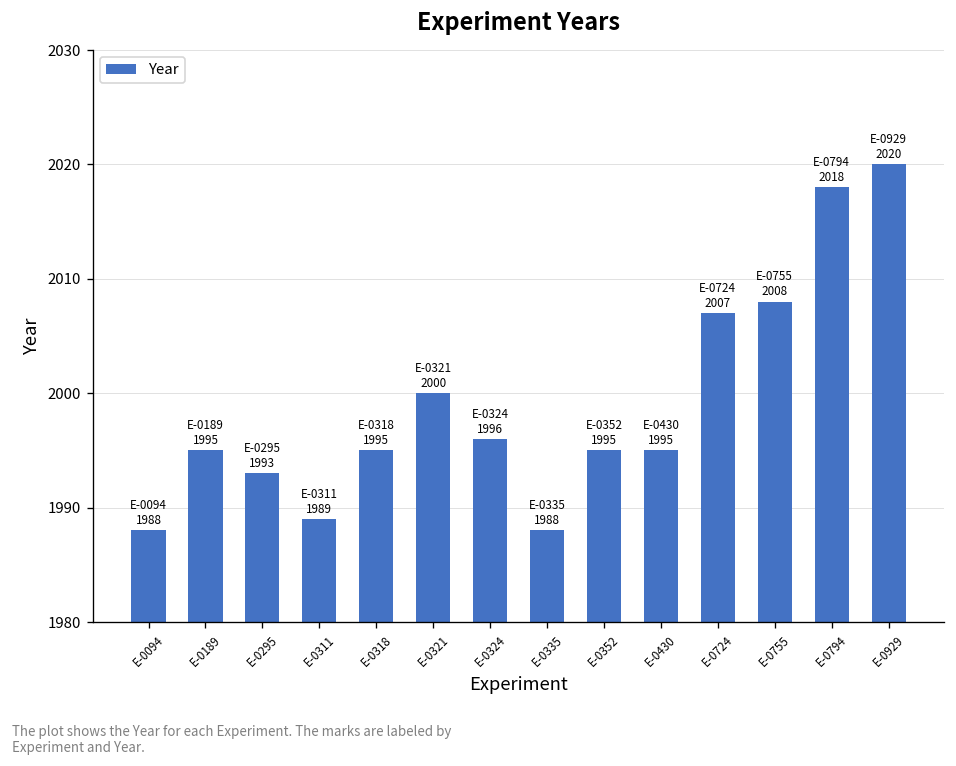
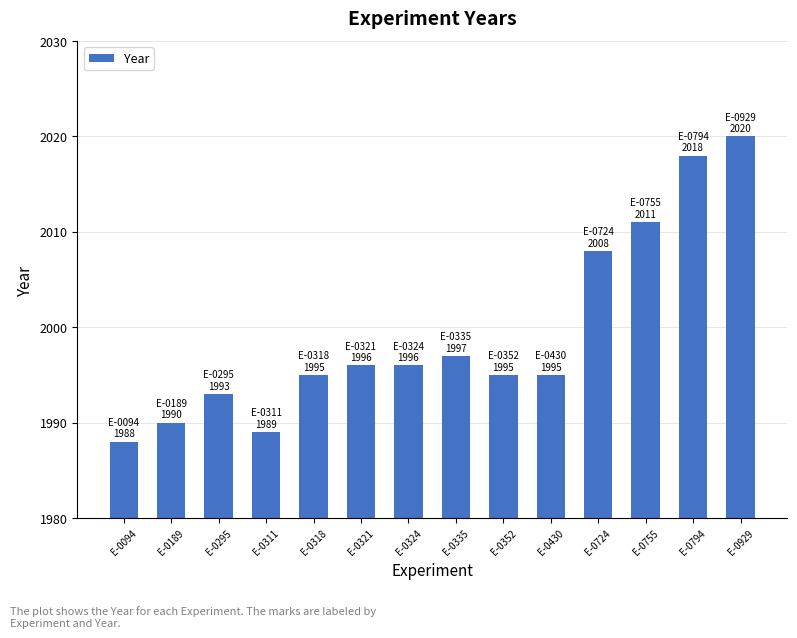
  {
    "E-0094": 1988,
-   "E-0189": 1995,
+   "E-0189": 1990,
    "E-0295": 1993,
    "E-0311": 1989,
    "E-0318": 1995,
-   "E-0321": 2000,
+   "E-0321": 1996,
    "E-0324": 1996,
-   "E-0335": 1988,
+   "E-0335": 1997,
    "E-0352": 1995,
    "E-0430": 1995,
-   "E-0724": 2007,
-   "E-0755": 2008,
+   "E-0724": 2008,
+   "E-0755": 2011,
    "E-0794": 2018,
    "E-0929": 2020
  }
